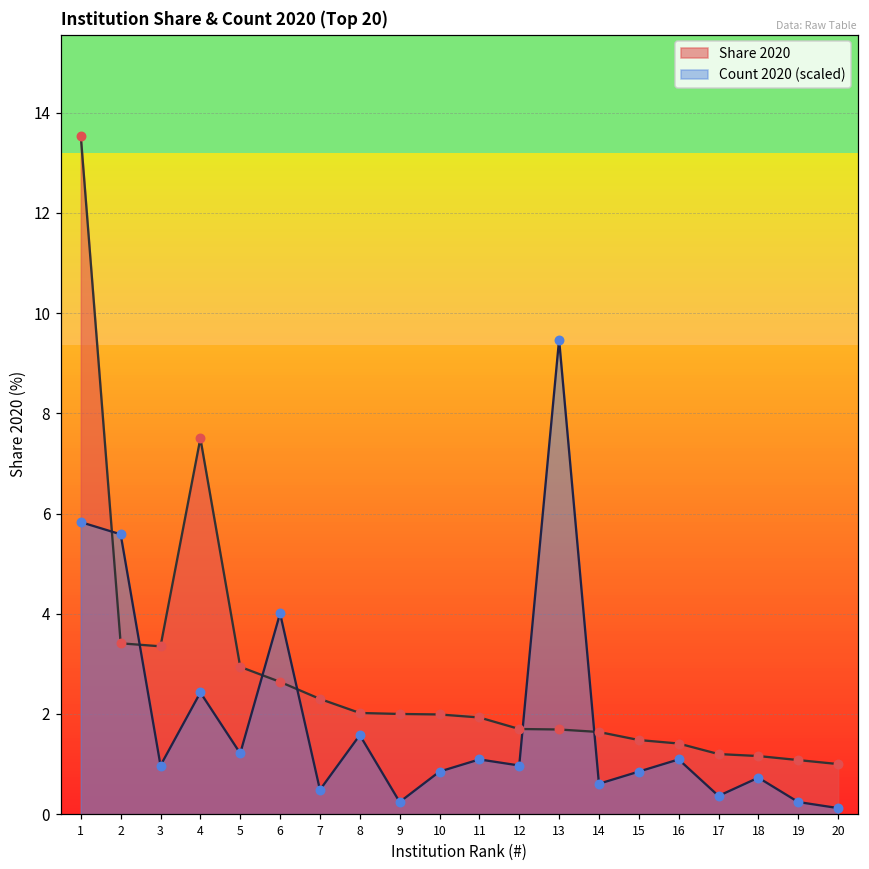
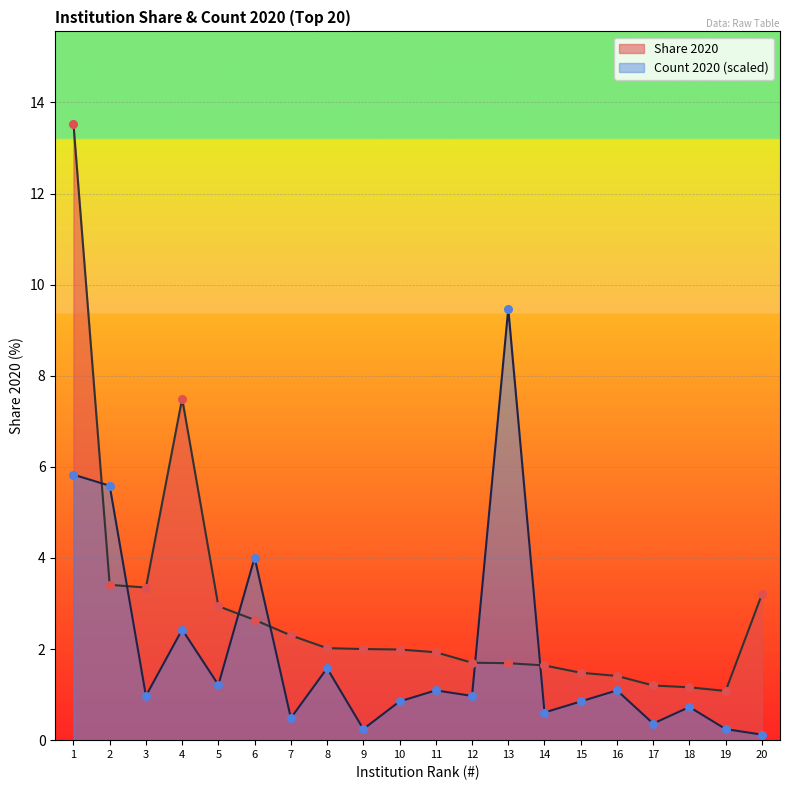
  {
    "Share 2020": {
      "1": 13.5,
      "2": 3.4,
      "3": 3.4,
      "4": 7.5,
      "5": 2.9,
      "6": 2.6,
      "7": 2.3,
      "8": 2.0,
      "9": 2.0,
      "10": 2.0,
      "11": 1.9,
      "12": 1.7,
      "13": 1.7,
      "14": 1.6,
      "15": 1.5,
      "16": 1.4,
      "17": 1.2,
      "18": 1.2,
      "19": 1.1,
-     "20": 1.0
+     "20": 3.2
    },
    "Count 2020 (scaled)": {
      "1": 5.8,
      "2": 5.6,
      "3": 1.0,
      "4": 2.4,
      "5": 1.2,
      "6": 4.0,
      "7": 0.5,
      "8": 1.6,
      "9": 0.2,
      "10": 0.8,
      "11": 1.1,
      "12": 1.0,
      "13": 9.5,
      "14": 0.6,
      "15": 0.8,
      "16": 1.1,
      "17": 0.4,
      "18": 0.7,
      "19": 0.2,
      "20": 0.1
    }
  }
